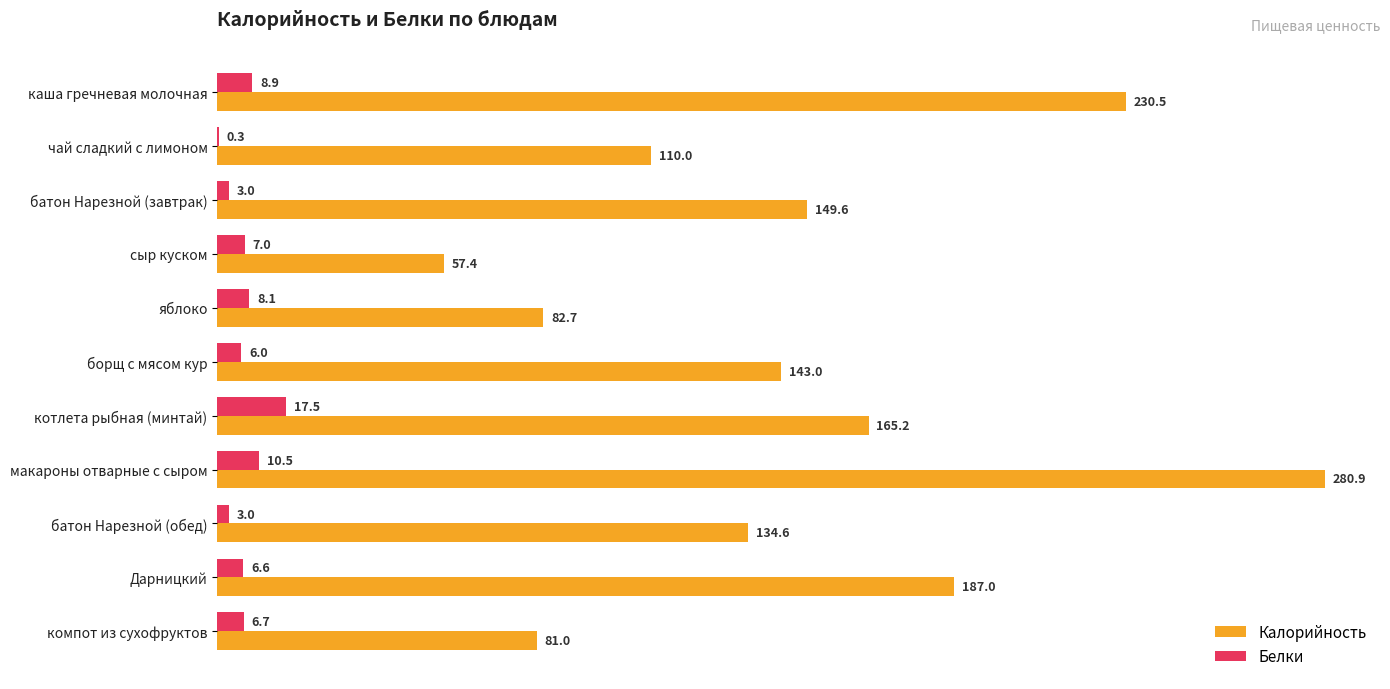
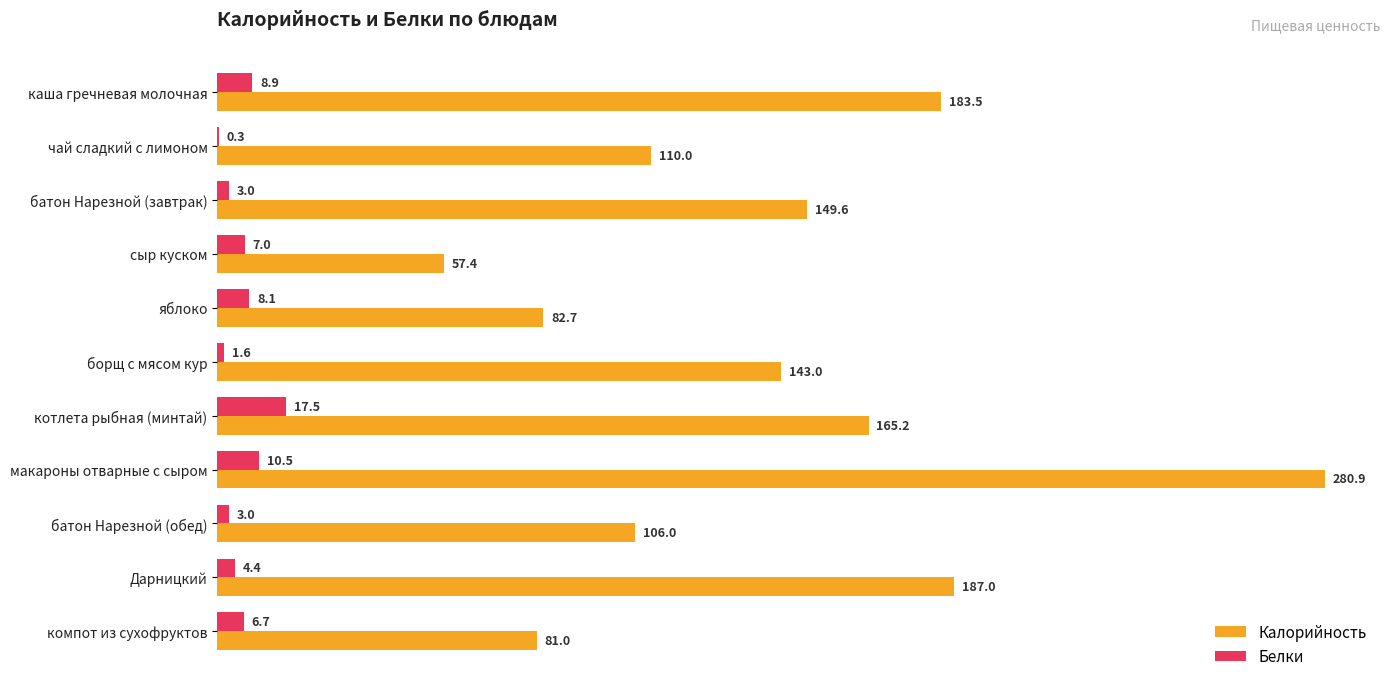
  {
    "Калорийность": {
-     "каша гречневая молочная": 230.5,
+     "каша гречневая молочная": 183.5,
      "чай сладкий с лимоном": 110.0,
      "батон Нарезной (завтрак)": 149.6,
      "сыр куском": 57.4,
      "яблоко": 82.7,
      "борщ с мясом кур": 143.0,
      "котлета рыбная (минтай)": 165.2,
      "макароны отварные с сыром": 280.9,
-     "батон Нарезной (обед)": 134.6,
+     "батон Нарезной (обед)": 106.0,
      "Дарницкий": 187.0,
      "компот из сухофруктов": 81.0
    },
    "Белки": {
      "каша гречневая молочная": 8.9,
      "чай сладкий с лимоном": 0.3,
      "батон Нарезной (завтрак)": 3.0,
      "сыр куском": 7.0,
      "яблоко": 8.1,
-     "борщ с мясом кур": 6.0,
+     "борщ с мясом кур": 1.6,
      "котлета рыбная (минтай)": 17.5,
      "макароны отварные с сыром": 10.5,
      "батон Нарезной (обед)": 3.0,
-     "Дарницкий": 6.6,
+     "Дарницкий": 4.4,
      "компот из сухофруктов": 6.7
    }
  }
